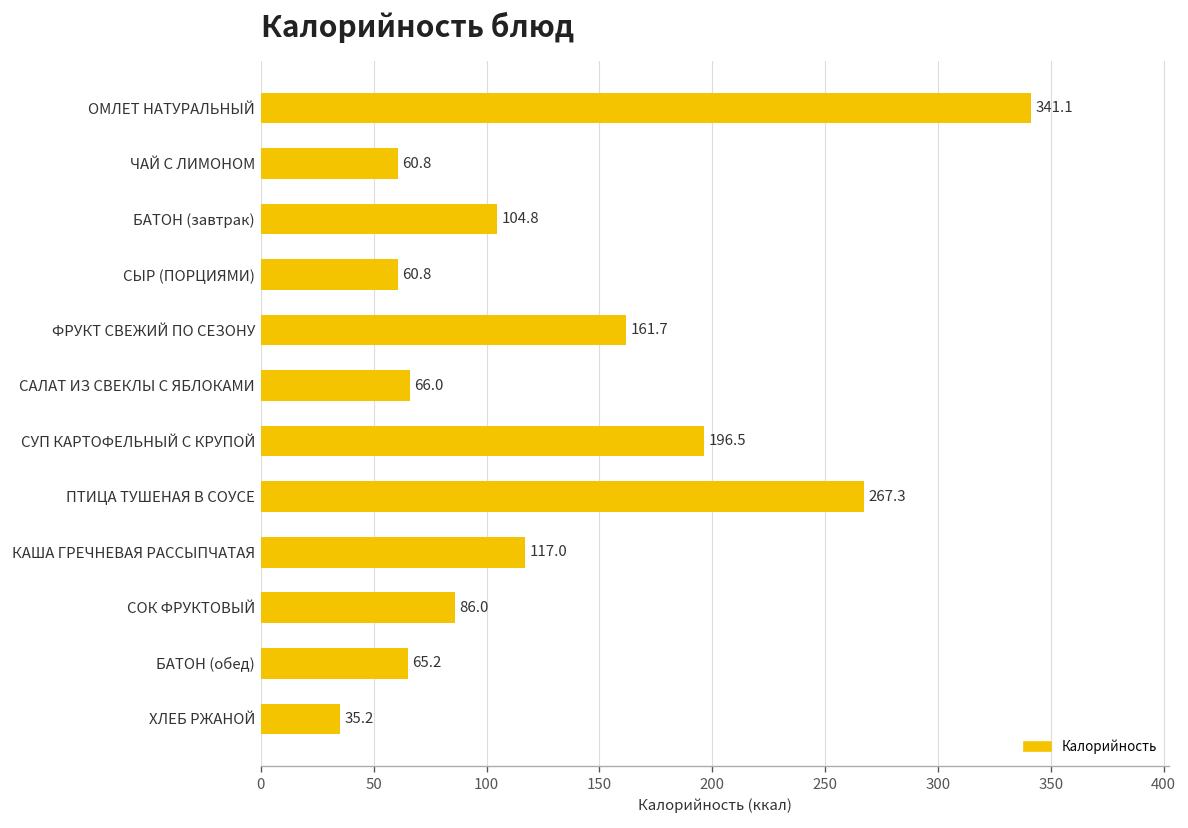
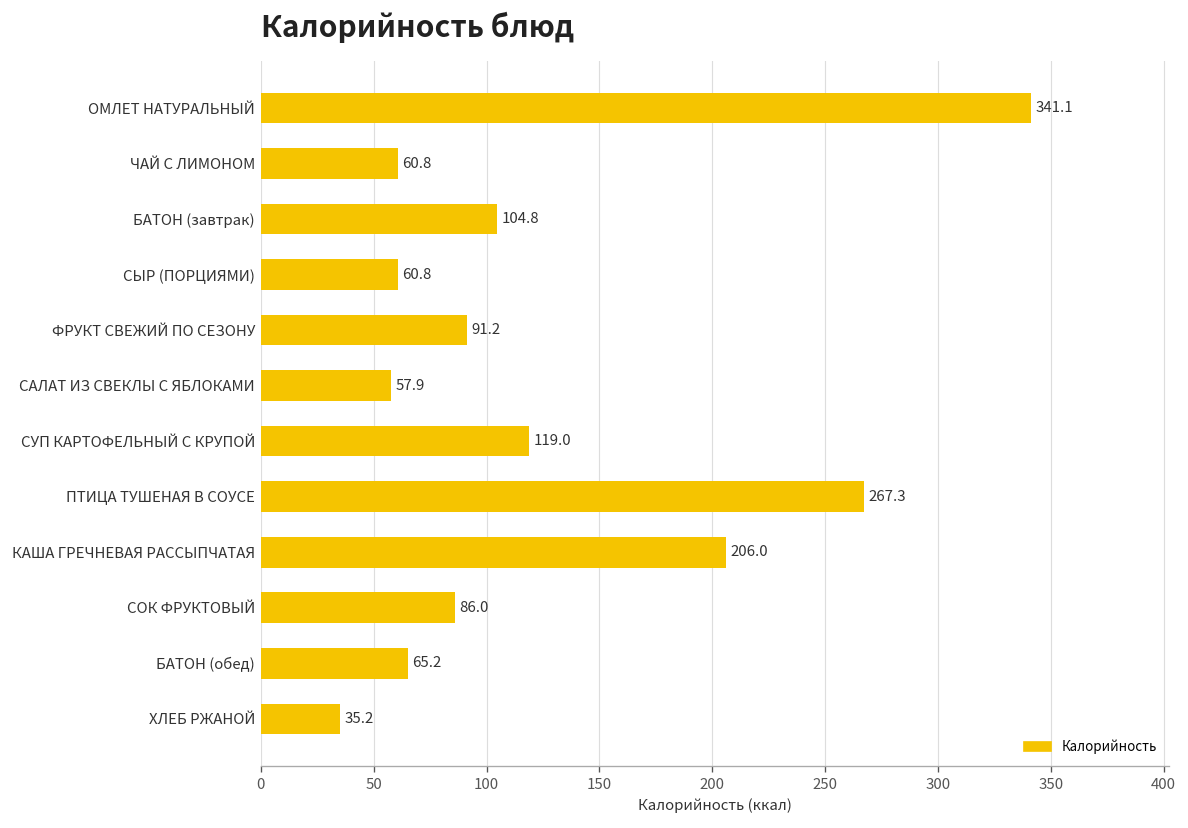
  {
    "ОМЛЕТ НАТУРАЛЬНЫЙ": 341.1,
    "ЧАЙ С ЛИМОНОМ": 60.8,
    "БАТОН (завтрак)": 104.8,
    "СЫР (ПОРЦИЯМИ)": 60.8,
-   "ФРУКТ СВЕЖИЙ ПО СЕЗОНУ": 161.7,
-   "САЛАТ ИЗ СВЕКЛЫ С ЯБЛОКАМИ": 66.0,
-   "СУП КАРТОФЕЛЬНЫЙ С КРУПОЙ": 196.5,
+   "ФРУКТ СВЕЖИЙ ПО СЕЗОНУ": 91.2,
+   "САЛАТ ИЗ СВЕКЛЫ С ЯБЛОКАМИ": 57.9,
+   "СУП КАРТОФЕЛЬНЫЙ С КРУПОЙ": 119.0,
    "ПТИЦА ТУШЕНАЯ В СОУСЕ": 267.3,
-   "КАША ГРЕЧНЕВАЯ РАССЫПЧАТАЯ": 117.0,
+   "КАША ГРЕЧНЕВАЯ РАССЫПЧАТАЯ": 206.0,
    "СОК ФРУКТОВЫЙ": 86.0,
    "БАТОН (обед)": 65.2,
    "ХЛЕБ РЖАНОЙ": 35.2
  }
